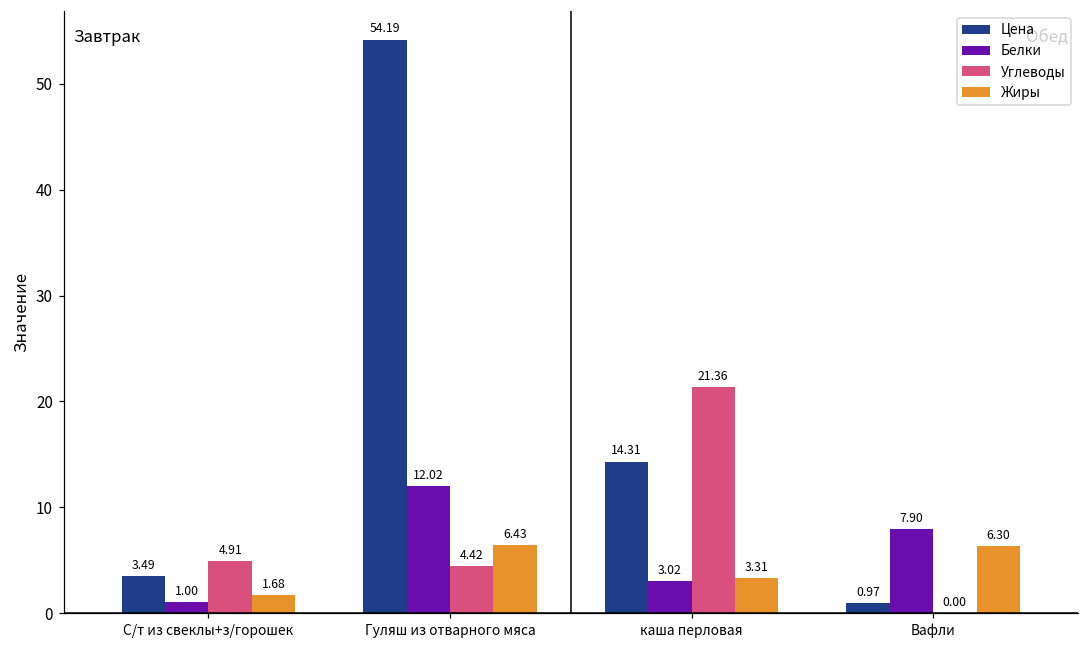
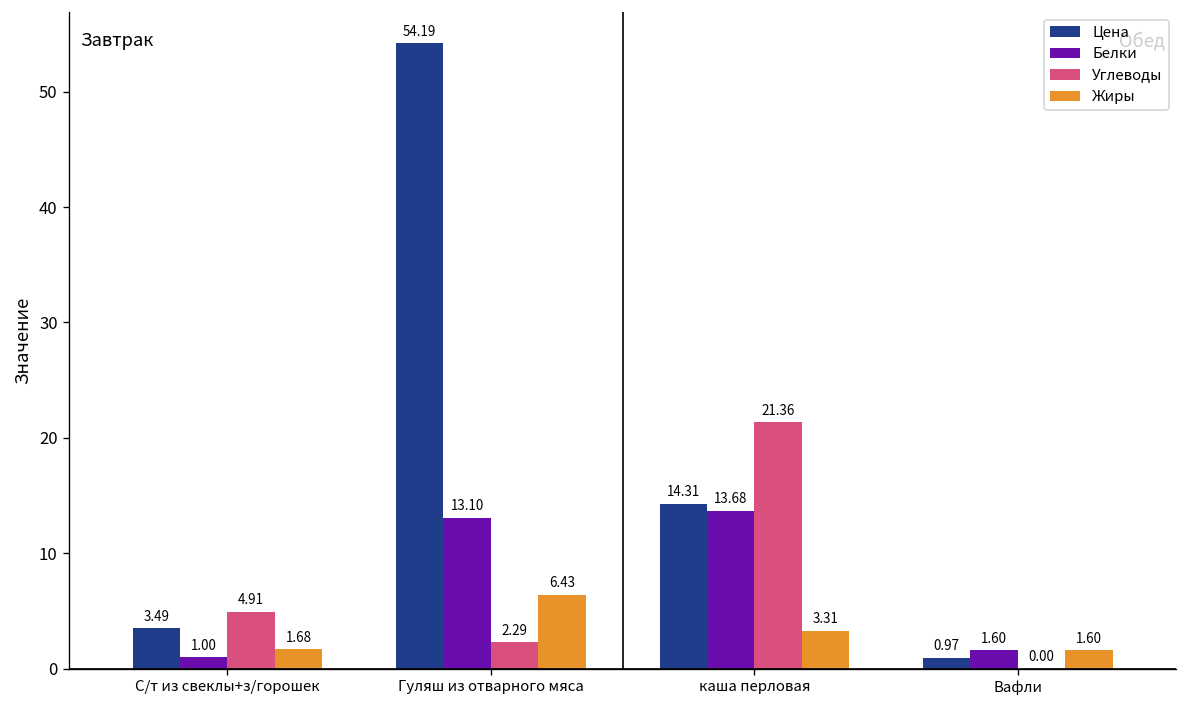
  {
    "Цена": {
      "С/т из свеклы+з/горошек": 3.49,
      "Гуляш из отварного мяса": 54.19,
      "каша перловая": 14.31,
      "Вафли": 0.97
    },
    "Белки": {
      "С/т из свеклы+з/горошек": 1.00,
-     "Гуляш из отварного мяса": 12.02,
-     "каша перловая": 3.02,
-     "Вафли": 7.90
+     "Гуляш из отварного мяса": 13.10,
+     "каша перловая": 13.68,
+     "Вафли": 1.60
    },
    "Углеводы": {
      "С/т из свеклы+з/горошек": 4.91,
-     "Гуляш из отварного мяса": 4.42,
+     "Гуляш из отварного мяса": 2.29,
      "каша перловая": 21.36,
      "Вафли": 0.00
    },
    "Жиры": {
      "С/т из свеклы+з/горошек": 1.68,
      "Гуляш из отварного мяса": 6.43,
      "каша перловая": 3.31,
-     "Вафли": 6.30
+     "Вафли": 1.60
    }
  }
